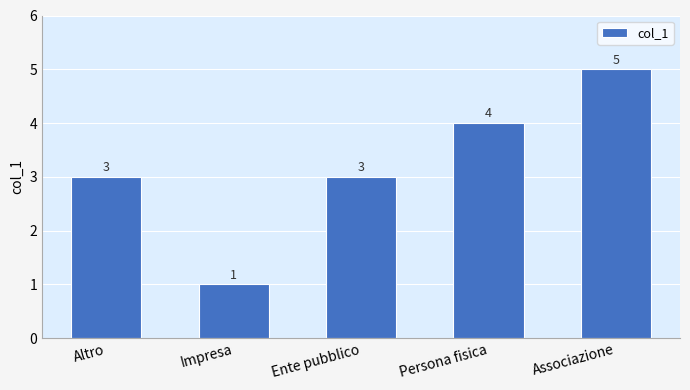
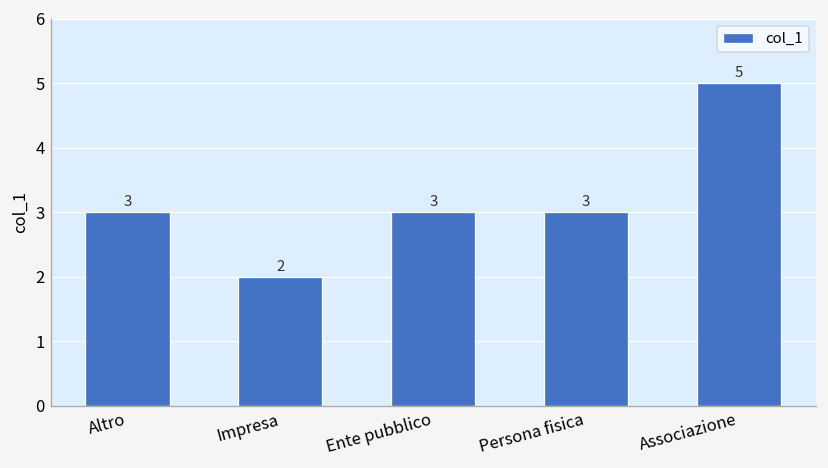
  {
    "Altro": 3,
-   "Impresa": 1,
+   "Impresa": 2,
    "Ente pubblico": 3,
-   "Persona fisica": 4,
+   "Persona fisica": 3,
    "Associazione": 5
  }
